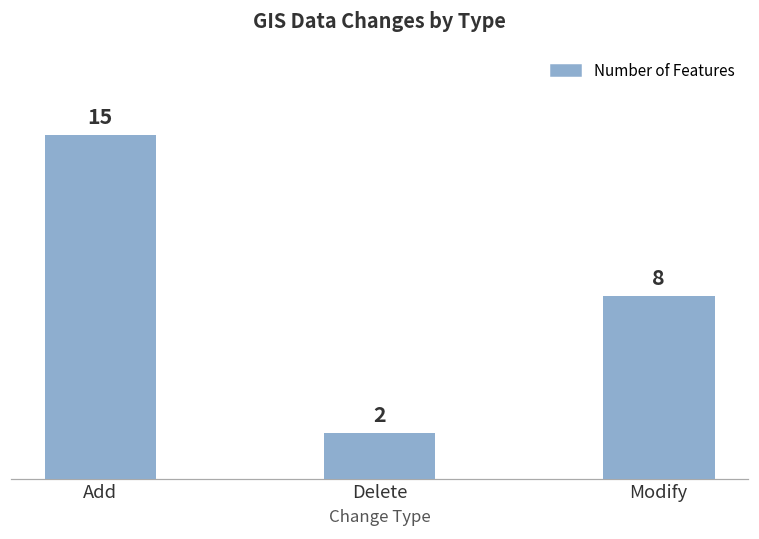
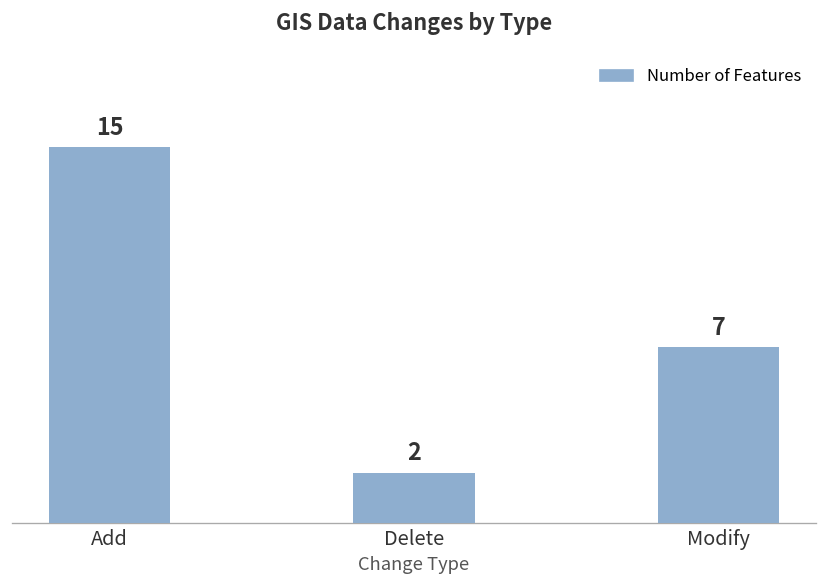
  {
    "Add": 15,
    "Delete": 2,
-   "Modify": 8
+   "Modify": 7
  }
